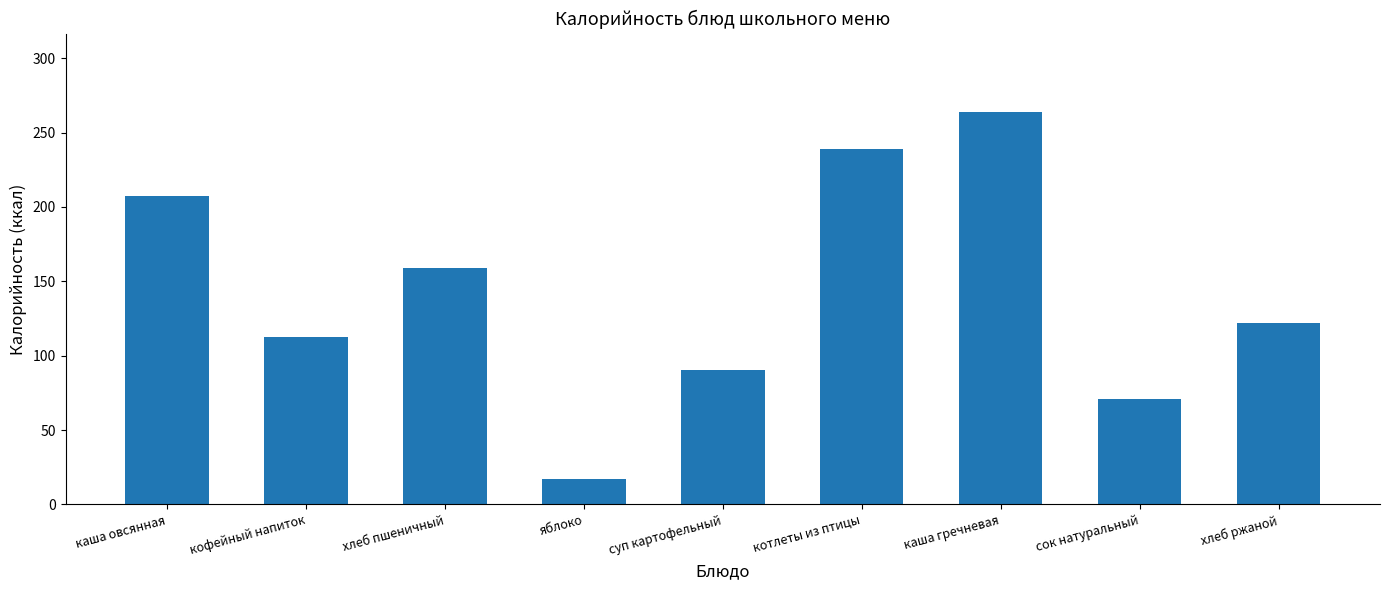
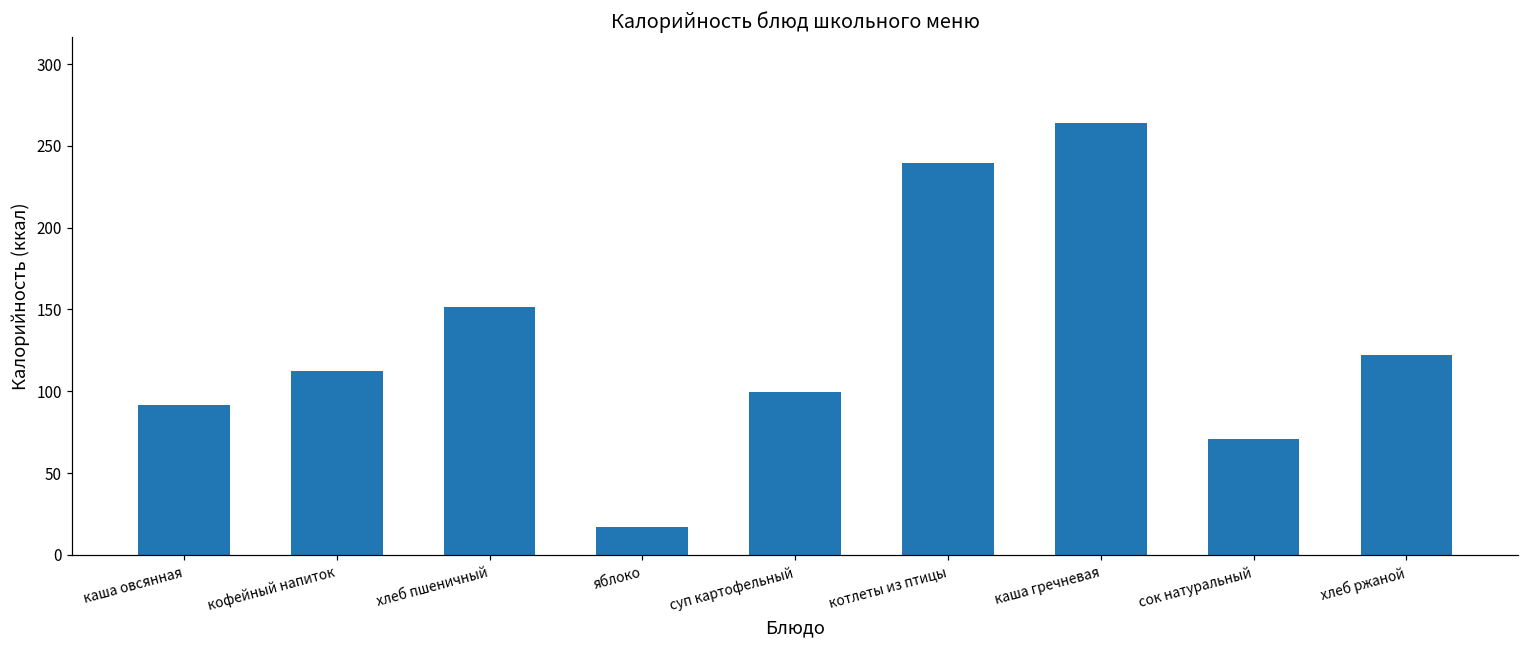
  {
-   "каша овсянная": 207,
+   "каша овсянная": 92,
    "кофейный напиток": 112,
-   "хлеб пшеничный": 159,
+   "хлеб пшеничный": 152,
    "яблоко": 17,
-   "суп картофельный": 91,
+   "суп картофельный": 99,
    "котлеты из птицы": 239,
    "каша гречневая": 264,
    "сок натуральный": 71,
    "хлеб ржаной": 122
  }
